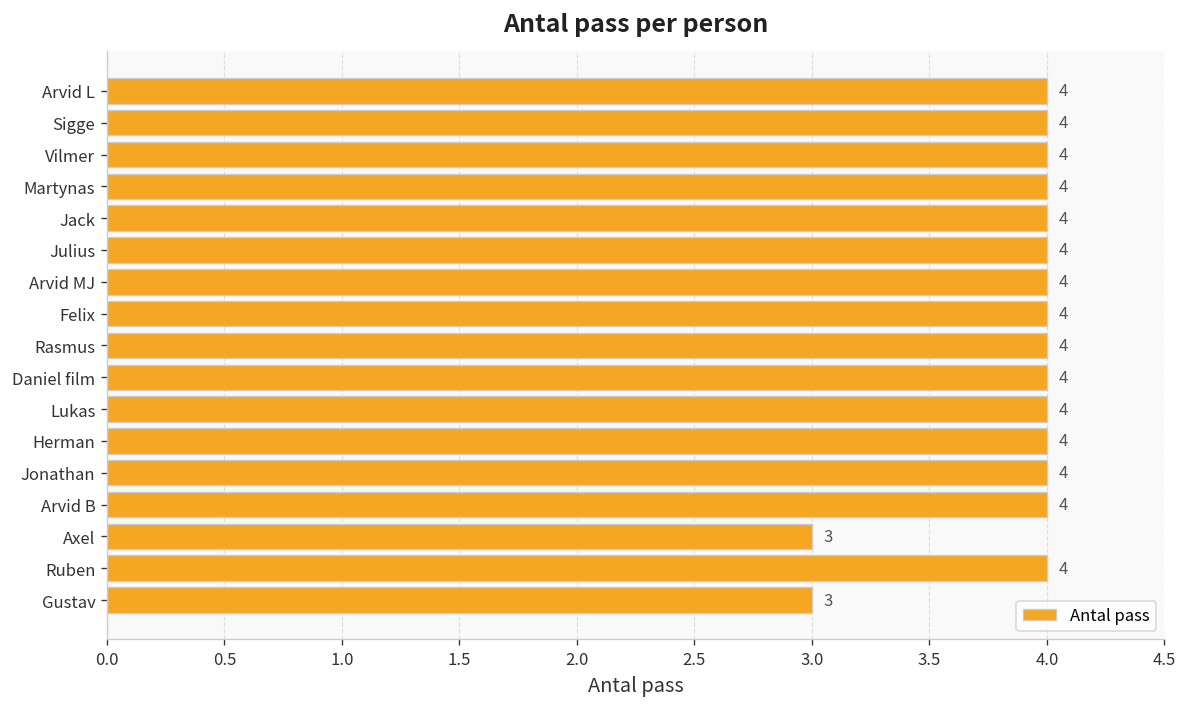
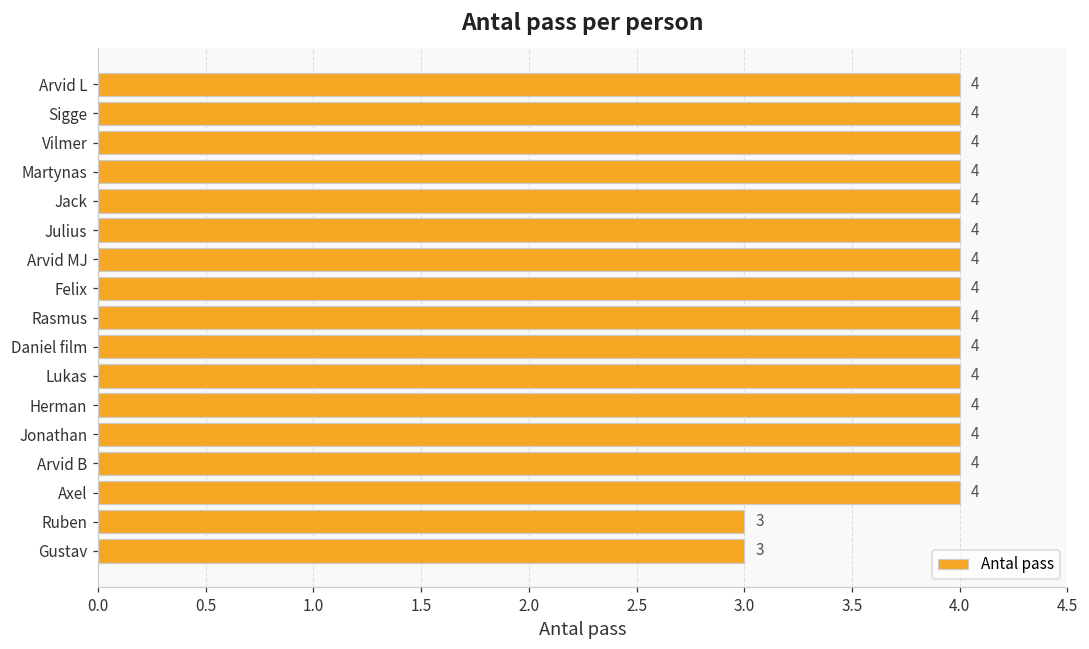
  {
    "Arvid L": 4,
    "Sigge": 4,
    "Vilmer": 4,
    "Martynas": 4,
    "Jack": 4,
    "Julius": 4,
    "Arvid MJ": 4,
    "Felix": 4,
    "Rasmus": 4,
    "Daniel film": 4,
    "Lukas": 4,
    "Herman": 4,
    "Jonathan": 4,
    "Arvid B": 4,
-   "Axel": 3,
-   "Ruben": 4,
+   "Axel": 4,
+   "Ruben": 3,
    "Gustav": 3
  }
